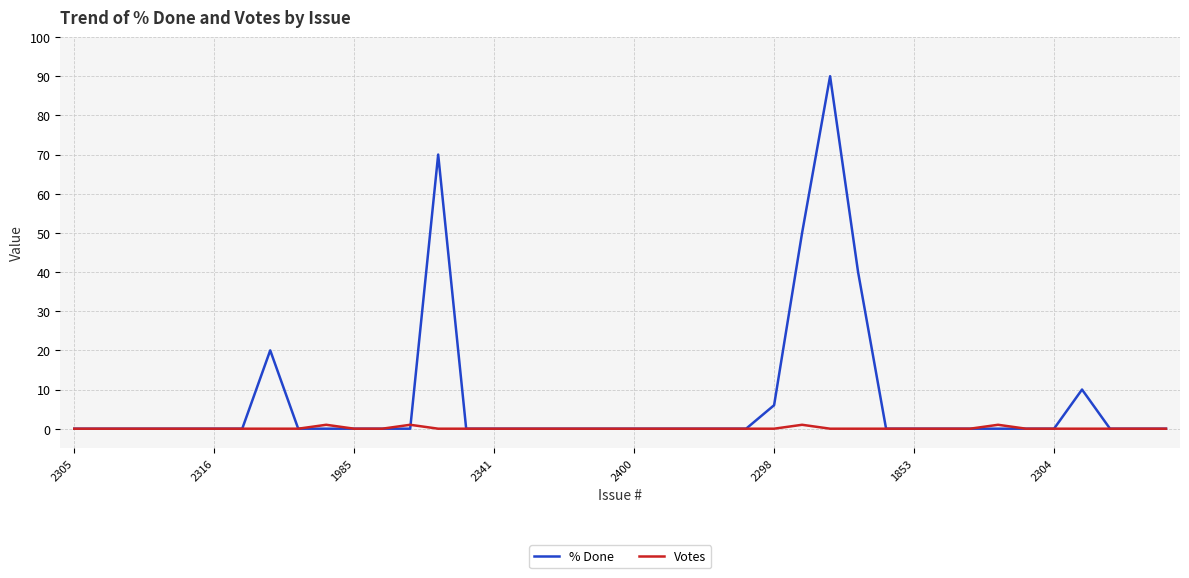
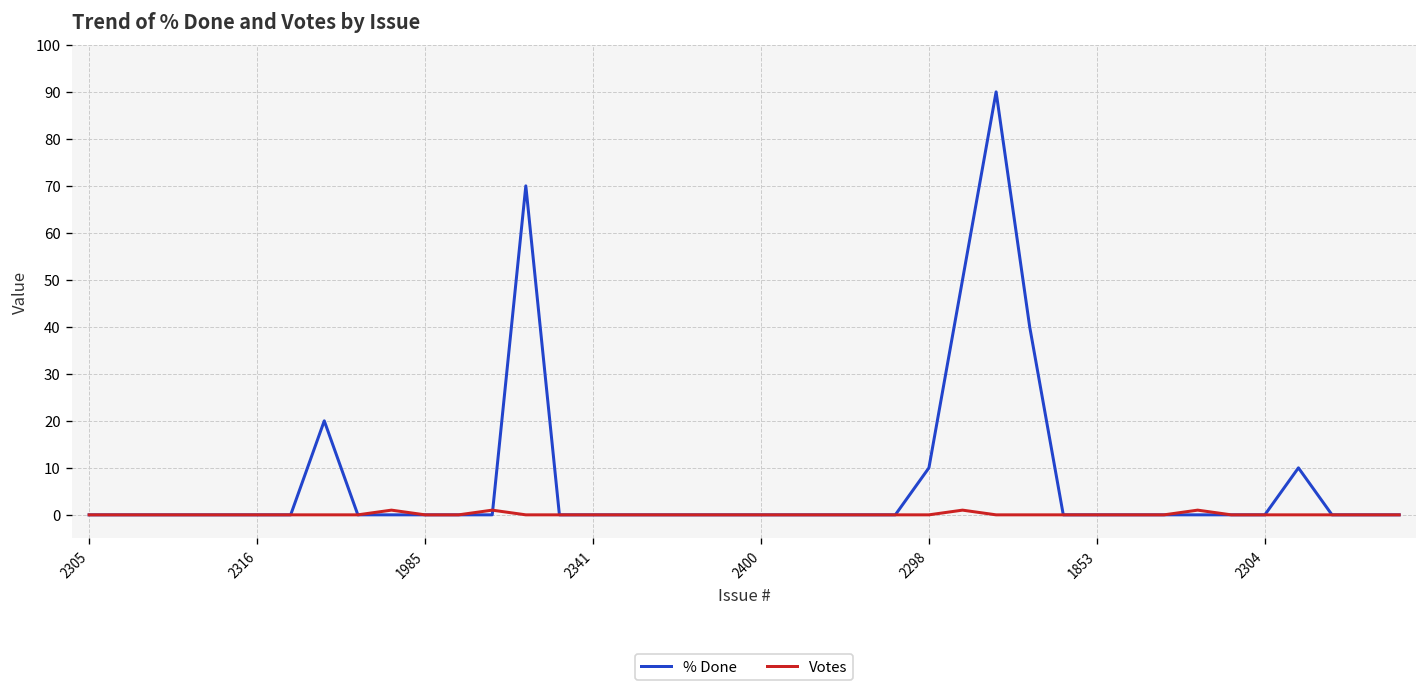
  {
    "% Done": {
-     "2298": 6
+     "2298": 10
    },
    "Votes": {
      "2298": 0
    }
  }
